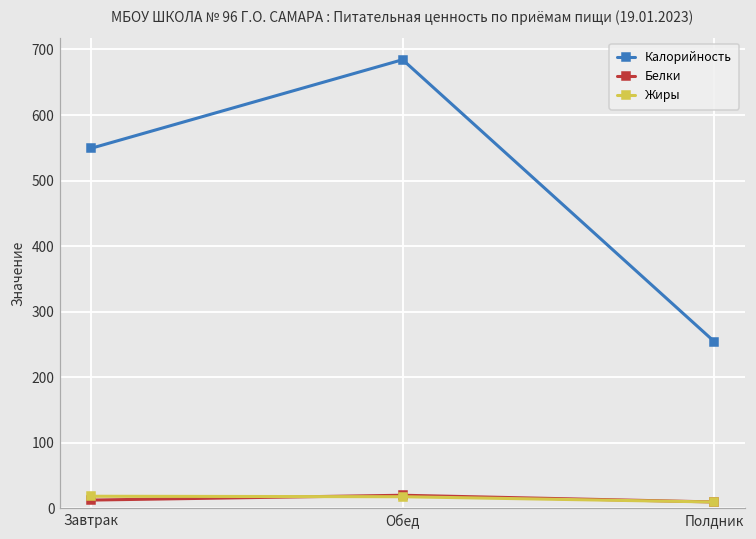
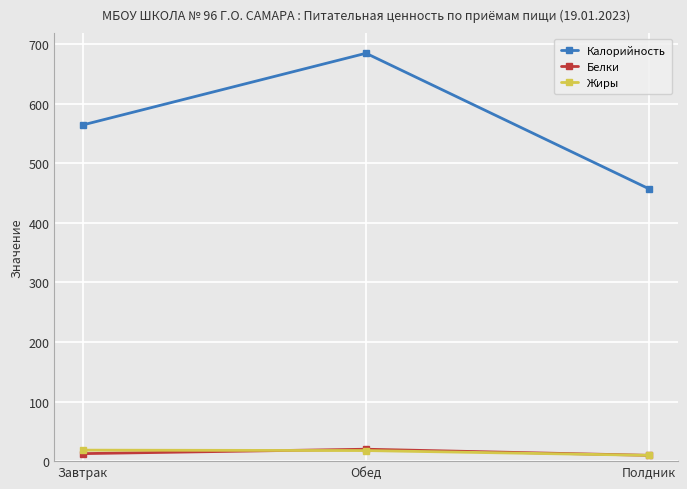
  {
    "Калорийность": {
-     "Завтрак": 550,
+     "Завтрак": 560,
      "Обед": 680,
-     "Полдник": 250
+     "Полдник": 460
    },
    "Белки": {
      "Завтрак": 10
    },
    "Жиры": {
      "Завтрак": 20
    }
  }
